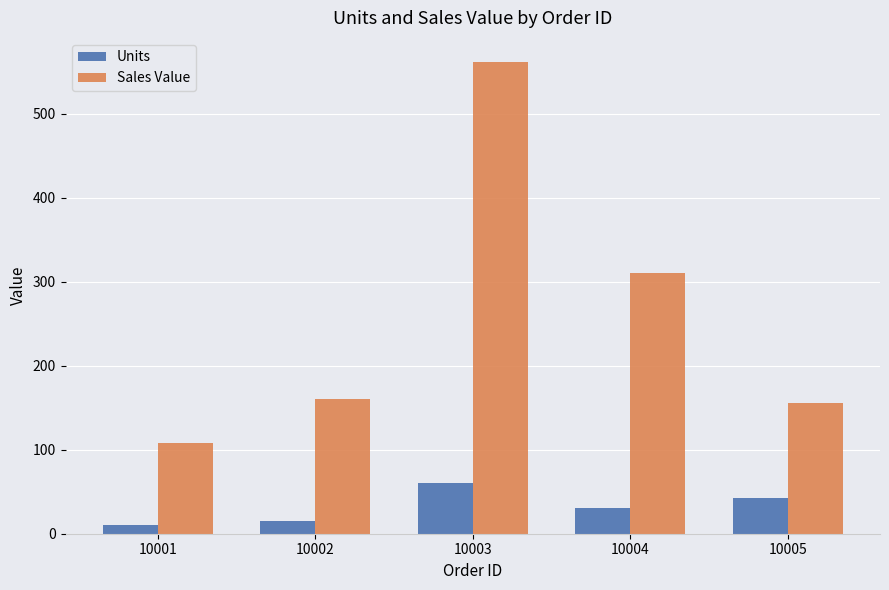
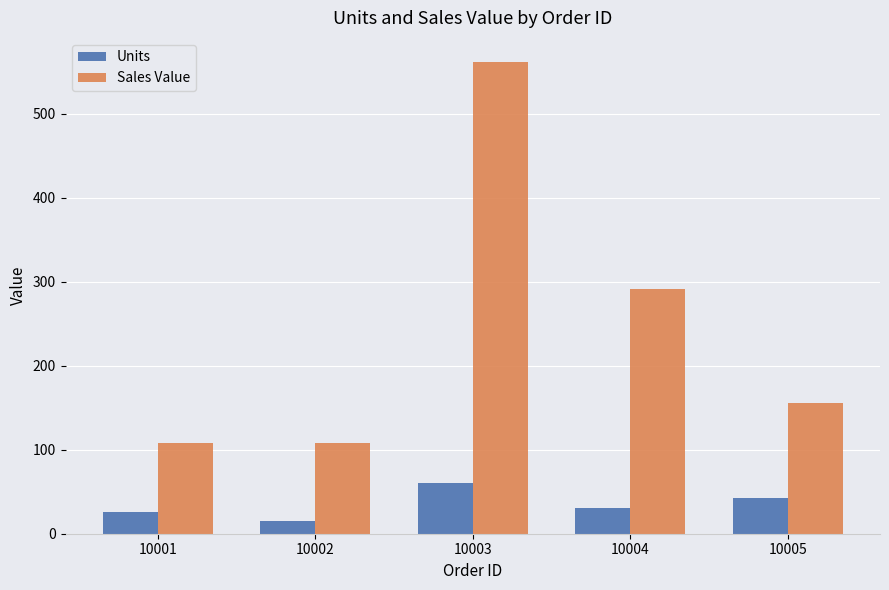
  {
    "Units": {
-     "10001": 10,
+     "10001": 30,
      "10002": 20,
      "10003": 60,
      "10004": 30,
      "10005": 40
    },
    "Sales Value": {
      "10001": 110,
-     "10002": 160,
+     "10002": 110,
      "10003": 560,
-     "10004": 310,
+     "10004": 290,
      "10005": 160
    }
  }
